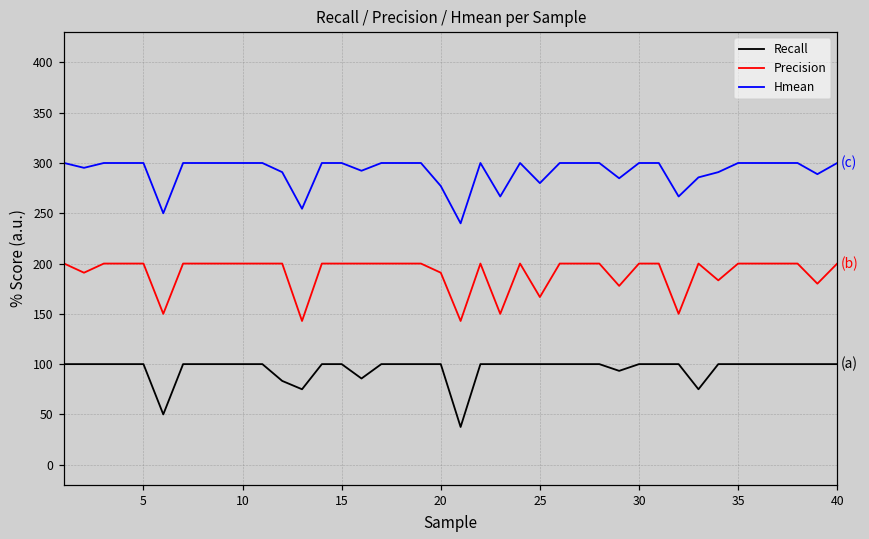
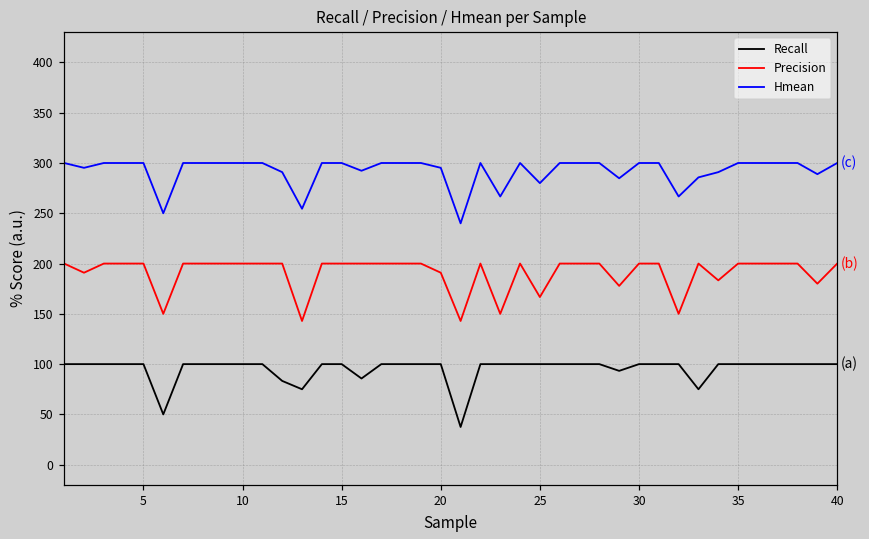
  {
    "Recall": {
      "5": 100,
      "10": 100,
      "15": 100,
      "20": 100,
      "25": 100,
      "30": 100,
      "35": 100,
      "40": 100
    },
    "Precision": {
      "5": 200,
      "10": 200,
      "15": 200,
      "20": 190,
      "25": 170,
      "30": 200,
      "35": 200,
      "40": 200
    },
    "Hmean": {
      "5": 300,
      "10": 300,
      "15": 300,
-     "20": 280,
+     "20": 300,
      "25": 280,
      "30": 300,
      "35": 300,
      "40": 300
    }
  }
